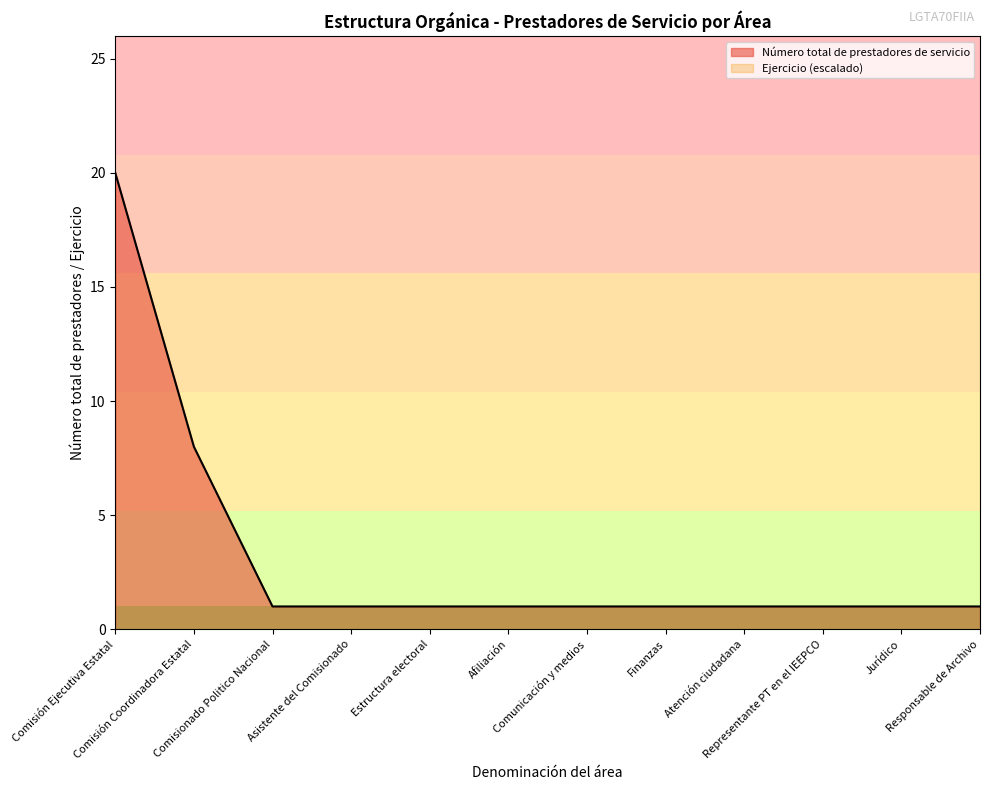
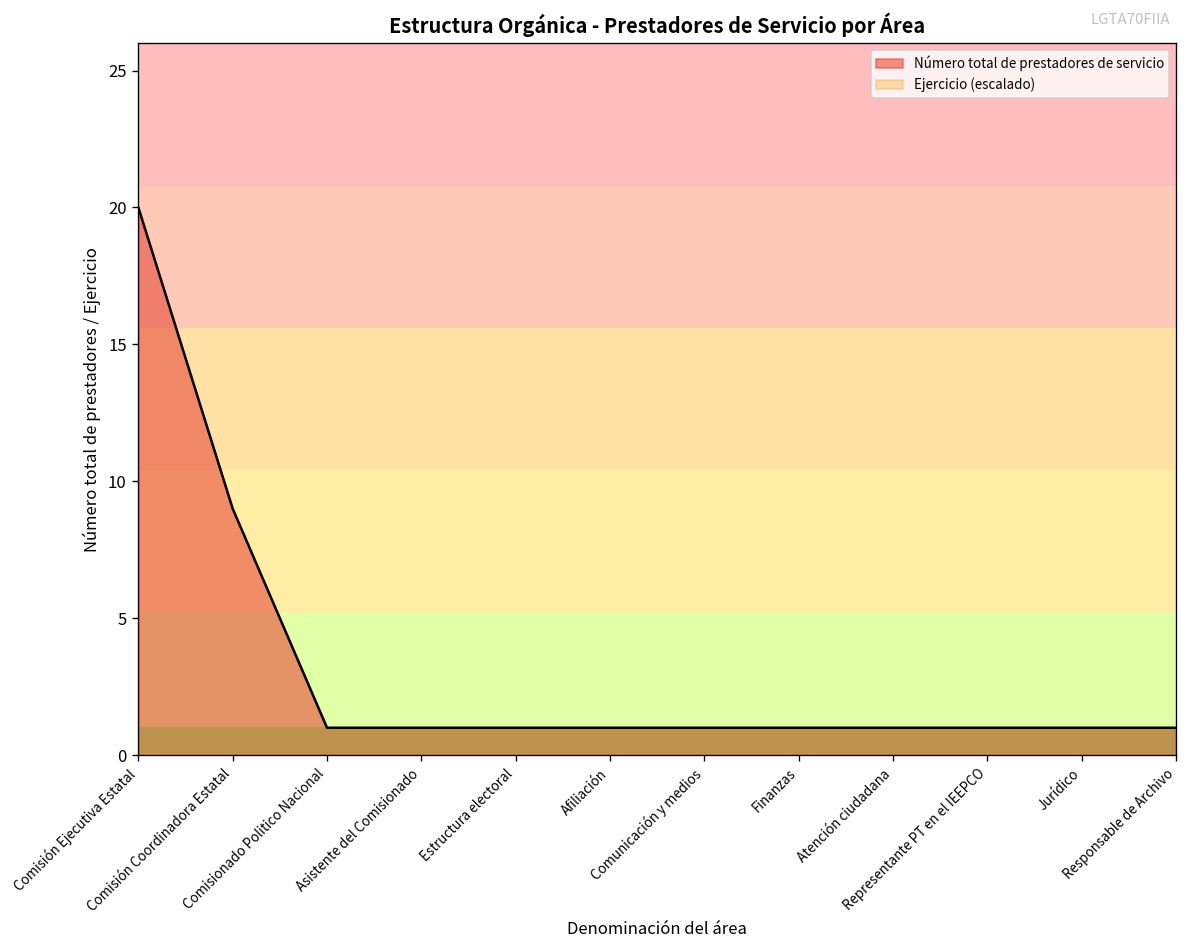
  {
    "Comisión Ejecutiva Estatal": 20,
-   "Comisión Coordinadora Estatal": 8,
+   "Comisión Coordinadora Estatal": 9,
    "Comisionado Politico Nacional": 1,
    "Asistente del Comisionado": 1,
    "Estructura electoral": 1,
    "Afiliación": 1,
    "Comunicación y medios": 1,
    "Finanzas": 1,
    "Atención ciudadana": 1,
    "Representante PT en el IEEPCO": 1,
    "Jurídico": 1,
    "Responsable de Archivo": 1
  }
